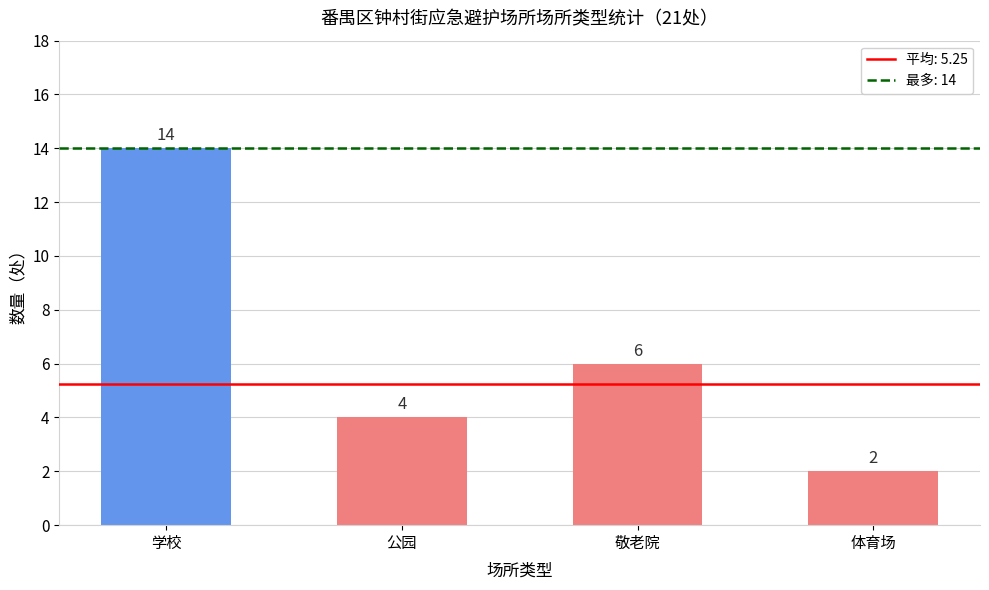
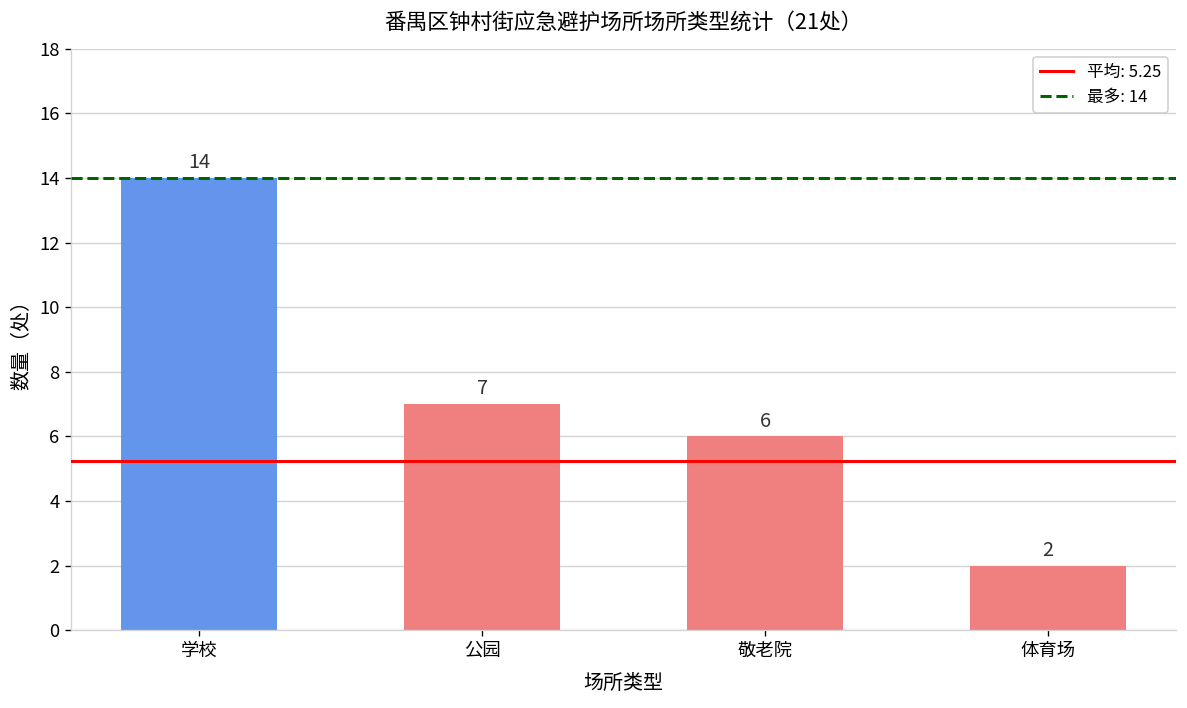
  {
    "学校": 14,
-   "公园": 4,
+   "公园": 7,
    "敬老院": 6,
    "体育场": 2
  }
